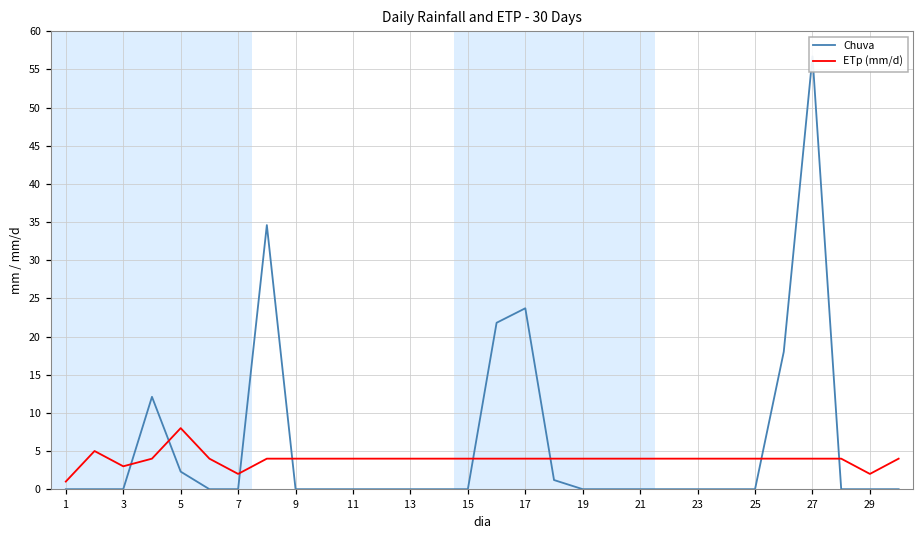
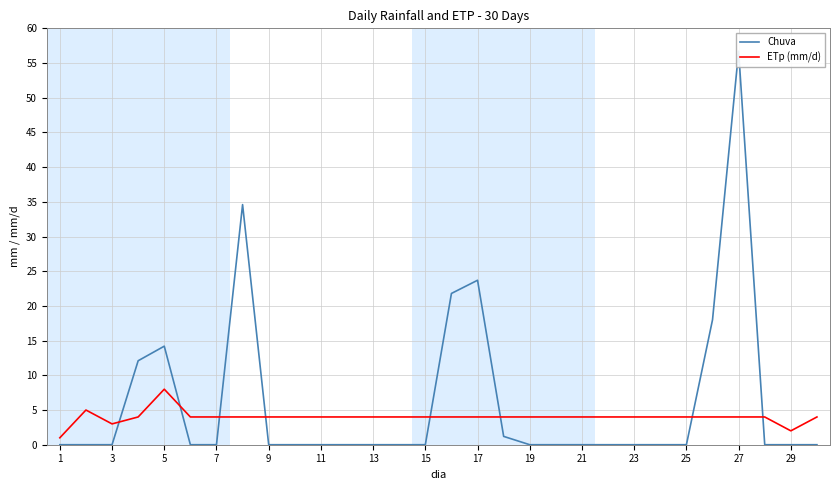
  {
    "Chuva": {
      "1": 0,
      "3": 0,
-     "5": 2,
+     "5": 14,
      "7": 0,
      "9": 0,
      "11": 0,
      "13": 0,
      "15": 0,
      "17": 24,
      "19": 0,
      "21": 0,
      "23": 0,
      "25": 0,
      "29": 0
    },
    "ETp (mm/d)": {
      "1": 1,
      "3": 3,
      "5": 8,
-     "7": 2,
+     "7": 4,
      "9": 4,
      "11": 4,
      "13": 4,
      "15": 4,
      "17": 4,
      "19": 4,
      "21": 4,
      "23": 4,
      "25": 4,
      "27": 4,
      "29": 2
    }
  }
